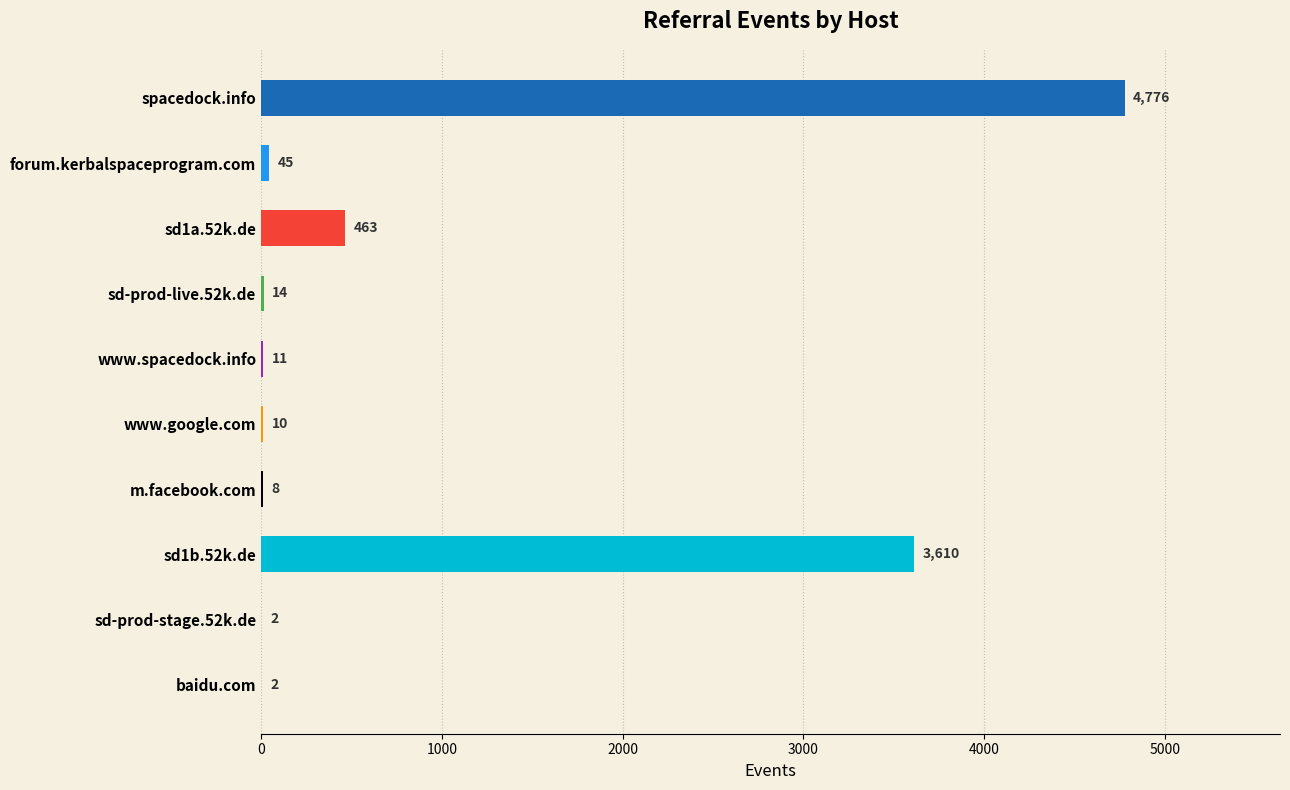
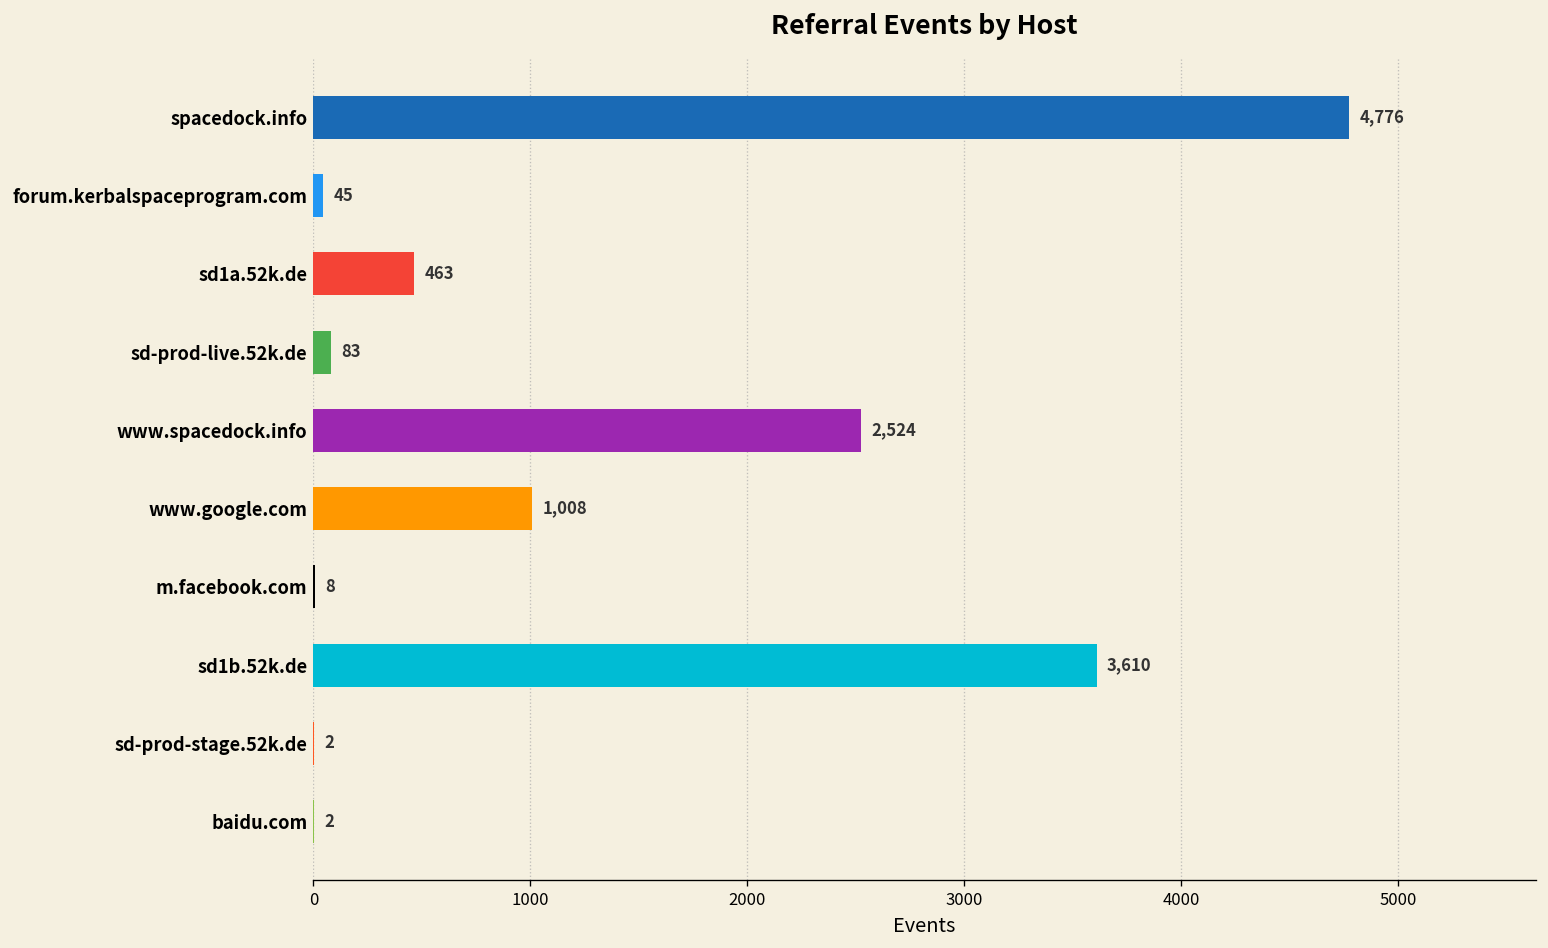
  {
    "spacedock.info": "4,776",
    "forum.kerbalspaceprogram.com": "45",
    "sd1a.52k.de": "463",
-   "sd-prod-live.52k.de": "14",
-   "www.spacedock.info": "11",
-   "www.google.com": "10",
+   "sd-prod-live.52k.de": "83",
+   "www.spacedock.info": "2,524",
+   "www.google.com": "1,008",
    "m.facebook.com": "8",
    "sd1b.52k.de": "3,610",
    "sd-prod-stage.52k.de": "2",
    "baidu.com": "2"
  }
